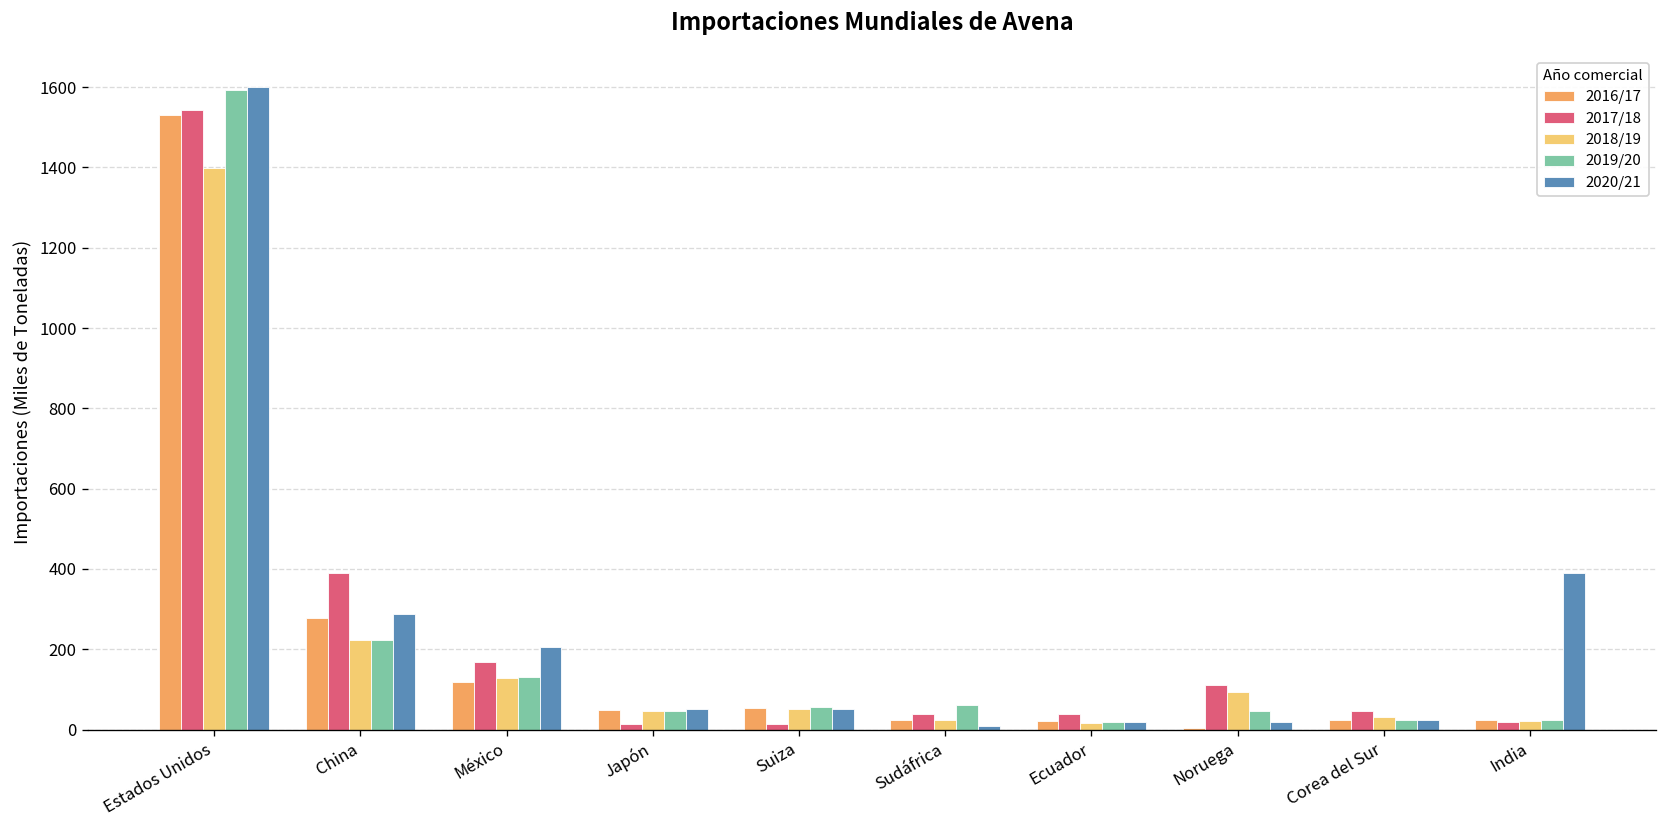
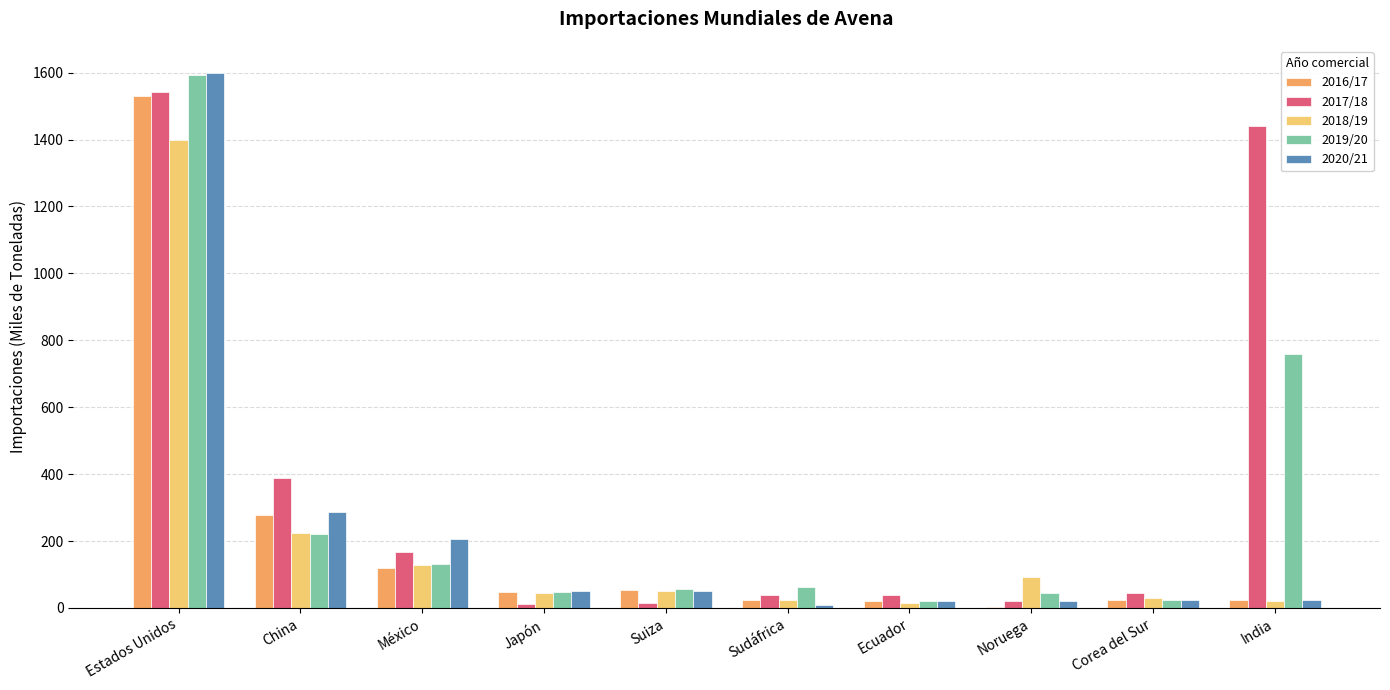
  {
    "2017/18": {
      "Estados Unidos": 1540,
      "China": 390,
      "México": 170,
      "Japón": 10,
      "Suiza": 10,
      "Sudáfrica": 40,
      "Ecuador": 40,
-     "Noruega": 110,
+     "Noruega": 20,
      "Corea del Sur": 50,
-     "India": 20
+     "India": 1440
    },
    "2019/20": {
      "Estados Unidos": 1590,
      "China": 220,
      "México": 130,
      "Japón": 50,
      "Suiza": 60,
      "Sudáfrica": 60,
      "Ecuador": 20,
      "Noruega": 50,
      "Corea del Sur": 30,
-     "India": 30
+     "India": 760
    },
    "2020/21": {
      "Estados Unidos": 1600,
      "China": 290,
      "México": 210,
      "Japón": 50,
      "Suiza": 50,
      "Sudáfrica": 10,
      "Ecuador": 20,
      "Noruega": 20,
      "Corea del Sur": 30,
-     "India": 390
+     "India": 30
    }
  }
